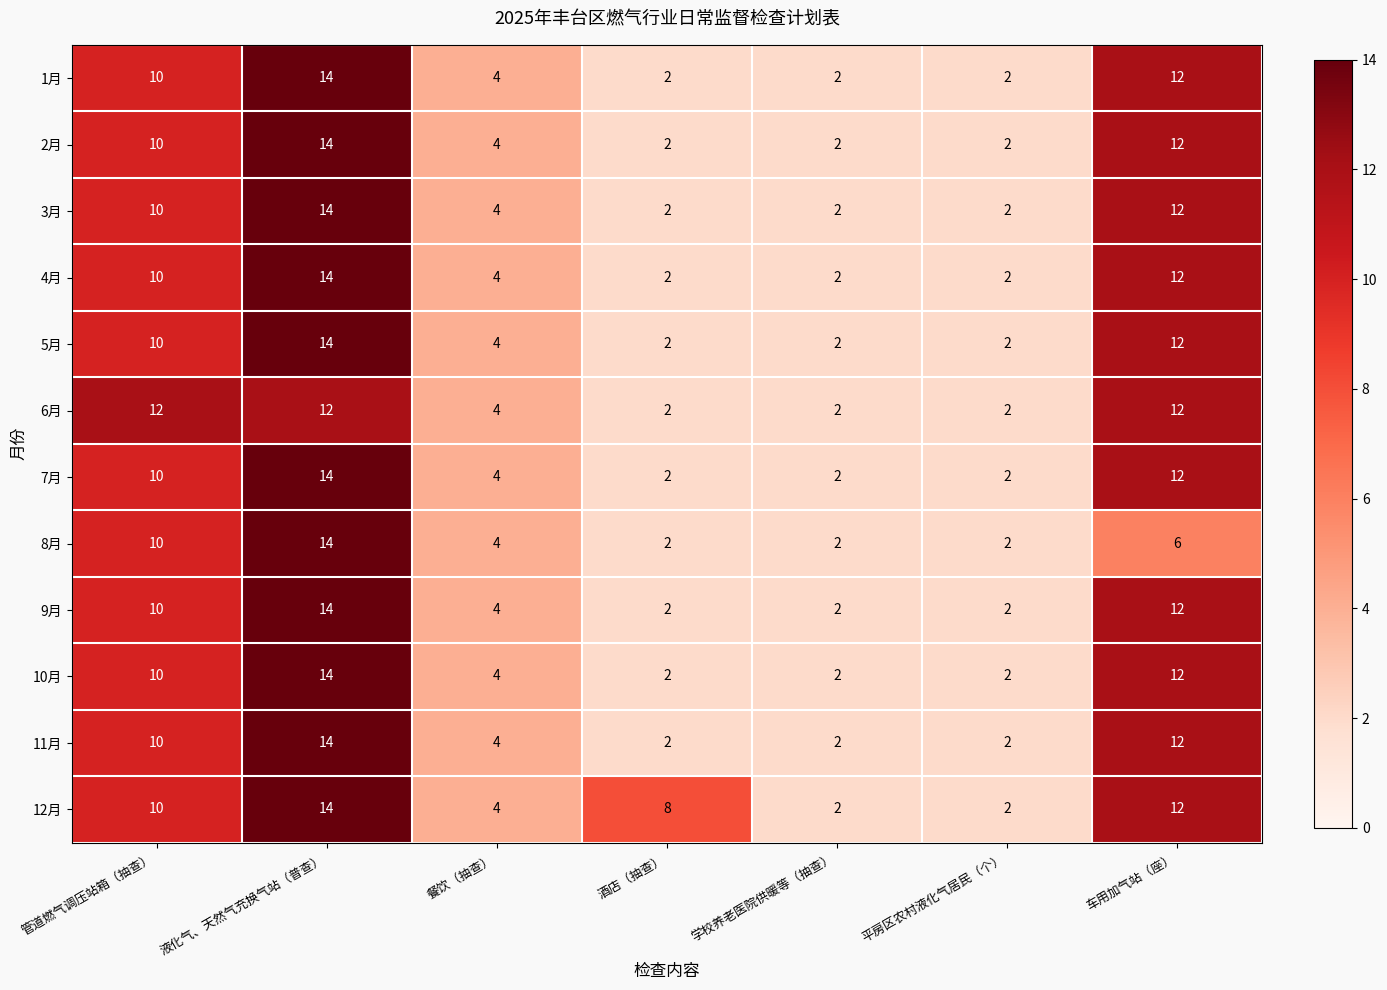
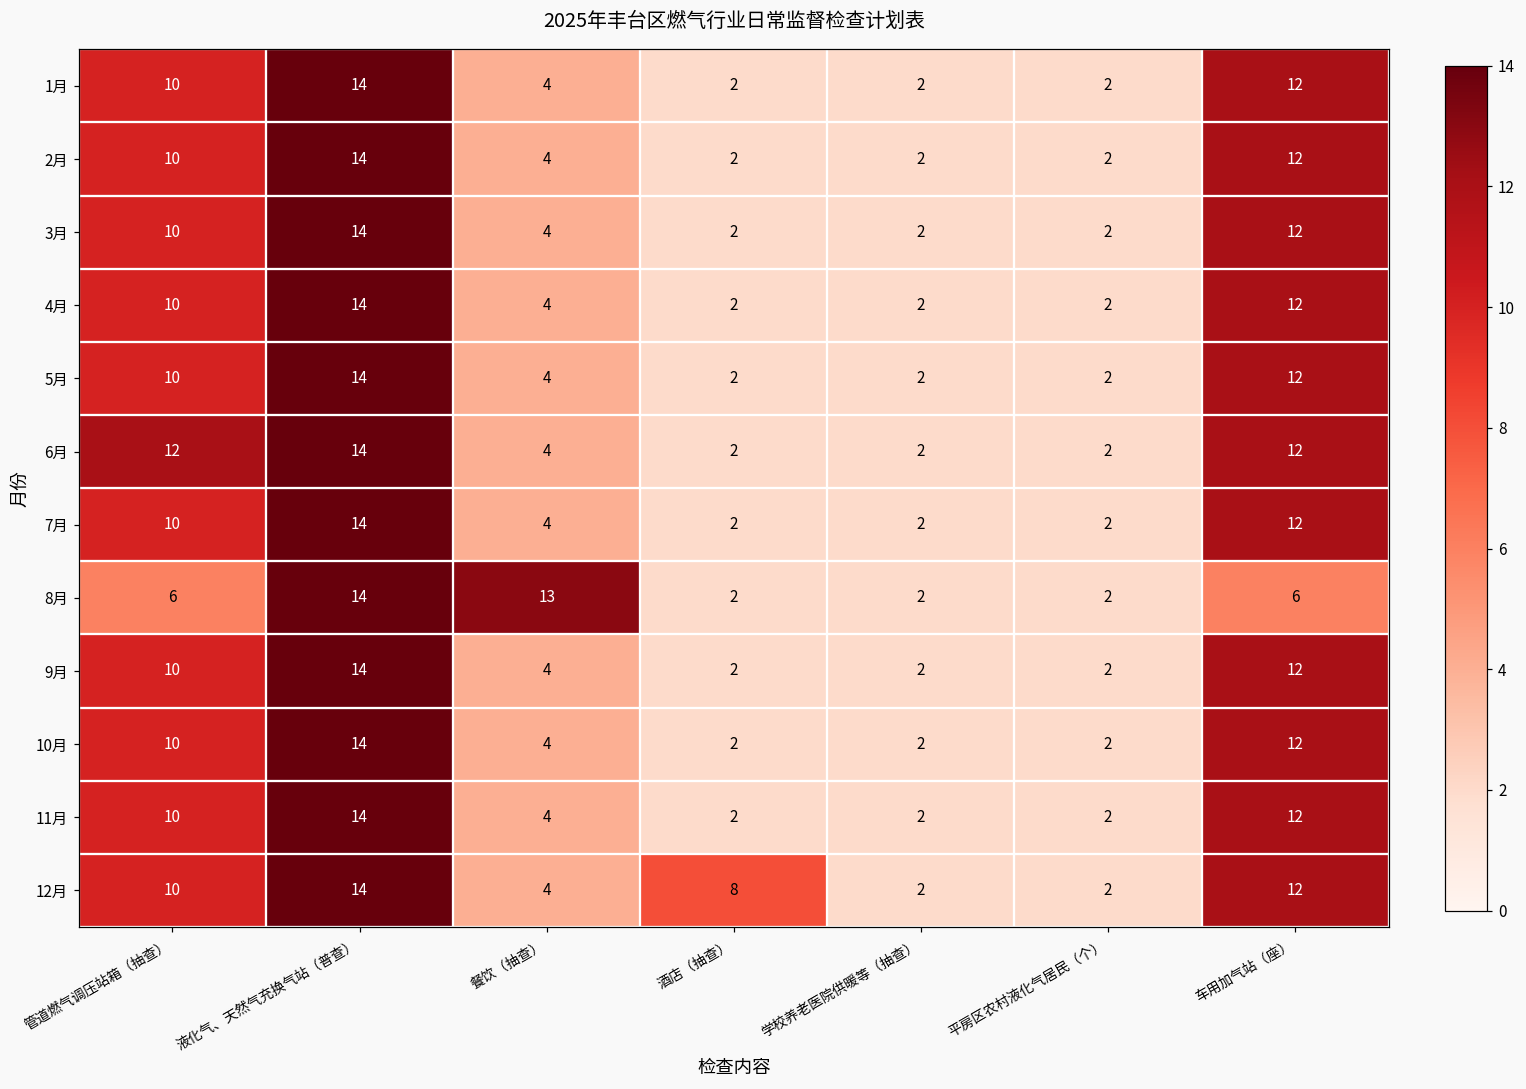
  {
    "1月": {
      "管道燃气调压站箱（抽查）": 10,
      "液化气、天然气充换气站（普查）": 14,
      "餐饮（抽查）": 4,
      "酒店（抽查）": 2,
      "学校养老医院供暖等（抽查）": 2,
      "平房区农村液化气居民（个）": 2,
      "车用加气站（座）": 12
    },
    "2月": {
      "管道燃气调压站箱（抽查）": 10,
      "液化气、天然气充换气站（普查）": 14,
      "餐饮（抽查）": 4,
      "酒店（抽查）": 2,
      "学校养老医院供暖等（抽查）": 2,
      "平房区农村液化气居民（个）": 2,
      "车用加气站（座）": 12
    },
    "3月": {
      "管道燃气调压站箱（抽查）": 10,
      "液化气、天然气充换气站（普查）": 14,
      "餐饮（抽查）": 4,
      "酒店（抽查）": 2,
      "学校养老医院供暖等（抽查）": 2,
      "平房区农村液化气居民（个）": 2,
      "车用加气站（座）": 12
    },
    "4月": {
      "管道燃气调压站箱（抽查）": 10,
      "液化气、天然气充换气站（普查）": 14,
      "餐饮（抽查）": 4,
      "酒店（抽查）": 2,
      "学校养老医院供暖等（抽查）": 2,
      "平房区农村液化气居民（个）": 2,
      "车用加气站（座）": 12
    },
    "5月": {
      "管道燃气调压站箱（抽查）": 10,
      "液化气、天然气充换气站（普查）": 14,
      "餐饮（抽查）": 4,
      "酒店（抽查）": 2,
      "学校养老医院供暖等（抽查）": 2,
      "平房区农村液化气居民（个）": 2,
      "车用加气站（座）": 12
    },
    "6月": {
      "管道燃气调压站箱（抽查）": 12,
-     "液化气、天然气充换气站（普查）": 12,
+     "液化气、天然气充换气站（普查）": 14,
      "餐饮（抽查）": 4,
      "酒店（抽查）": 2,
      "学校养老医院供暖等（抽查）": 2,
      "平房区农村液化气居民（个）": 2,
      "车用加气站（座）": 12
    },
    "7月": {
      "管道燃气调压站箱（抽查）": 10,
      "液化气、天然气充换气站（普查）": 14,
      "餐饮（抽查）": 4,
      "酒店（抽查）": 2,
      "学校养老医院供暖等（抽查）": 2,
      "平房区农村液化气居民（个）": 2,
      "车用加气站（座）": 12
    },
    "8月": {
-     "管道燃气调压站箱（抽查）": 10,
+     "管道燃气调压站箱（抽查）": 6,
      "液化气、天然气充换气站（普查）": 14,
-     "餐饮（抽查）": 4,
+     "餐饮（抽查）": 13,
      "酒店（抽查）": 2,
      "学校养老医院供暖等（抽查）": 2,
      "平房区农村液化气居民（个）": 2,
      "车用加气站（座）": 6
    },
    "9月": {
      "管道燃气调压站箱（抽查）": 10,
      "液化气、天然气充换气站（普查）": 14,
      "餐饮（抽查）": 4,
      "酒店（抽查）": 2,
      "学校养老医院供暖等（抽查）": 2,
      "平房区农村液化气居民（个）": 2,
      "车用加气站（座）": 12
    },
    "10月": {
      "管道燃气调压站箱（抽查）": 10,
      "液化气、天然气充换气站（普查）": 14,
      "餐饮（抽查）": 4,
      "酒店（抽查）": 2,
      "学校养老医院供暖等（抽查）": 2,
      "平房区农村液化气居民（个）": 2,
      "车用加气站（座）": 12
    },
    "11月": {
      "管道燃气调压站箱（抽查）": 10,
      "液化气、天然气充换气站（普查）": 14,
      "餐饮（抽查）": 4,
      "酒店（抽查）": 2,
      "学校养老医院供暖等（抽查）": 2,
      "平房区农村液化气居民（个）": 2,
      "车用加气站（座）": 12
    },
    "12月": {
      "管道燃气调压站箱（抽查）": 10,
      "液化气、天然气充换气站（普查）": 14,
      "餐饮（抽查）": 4,
      "酒店（抽查）": 8,
      "学校养老医院供暖等（抽查）": 2,
      "平房区农村液化气居民（个）": 2,
      "车用加气站（座）": 12
    }
  }
